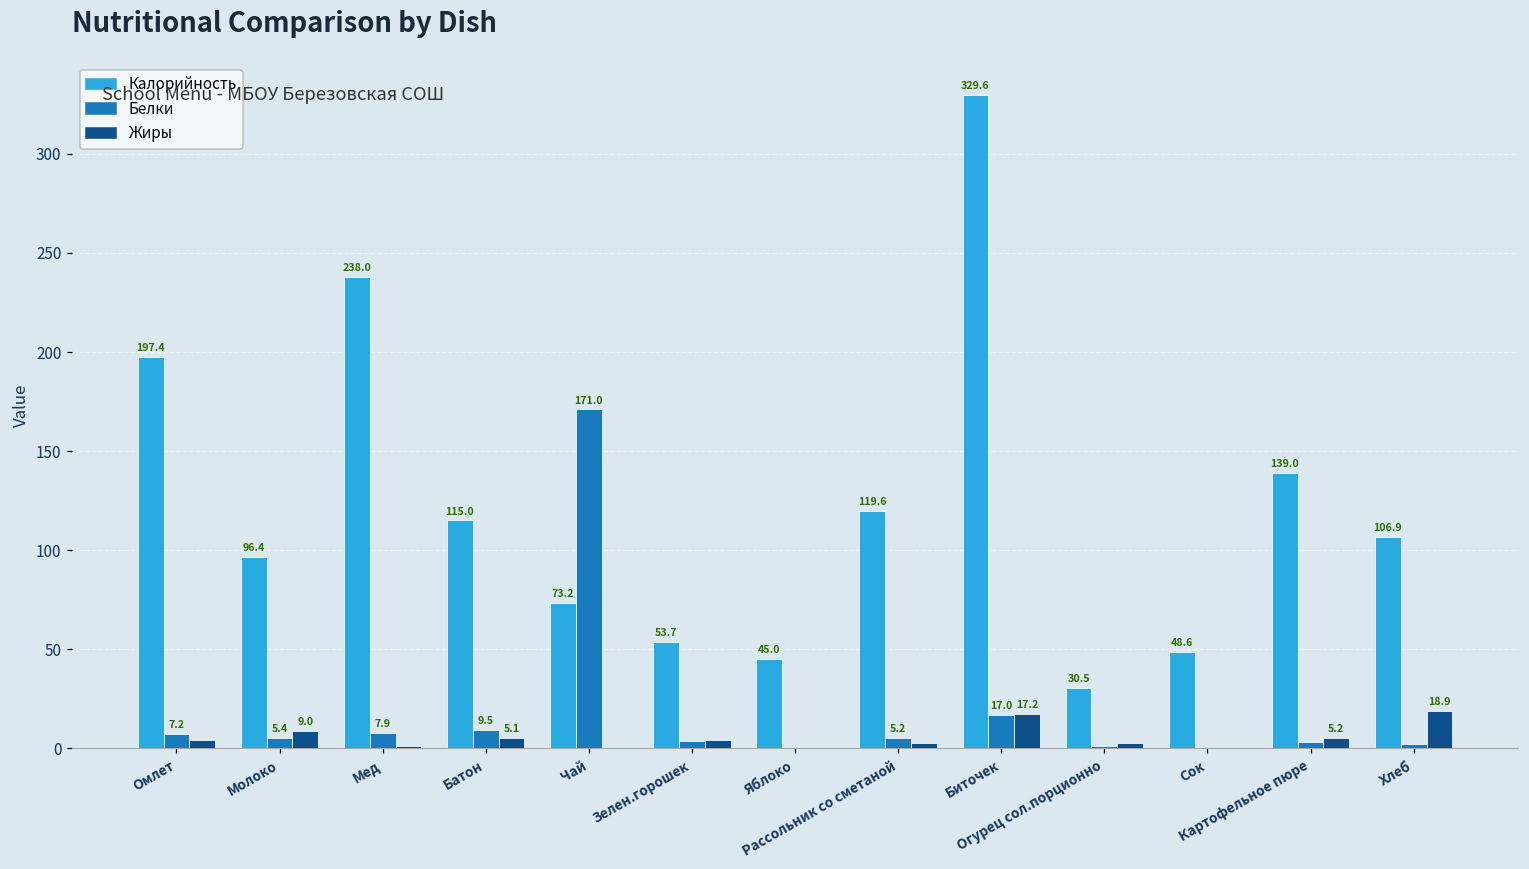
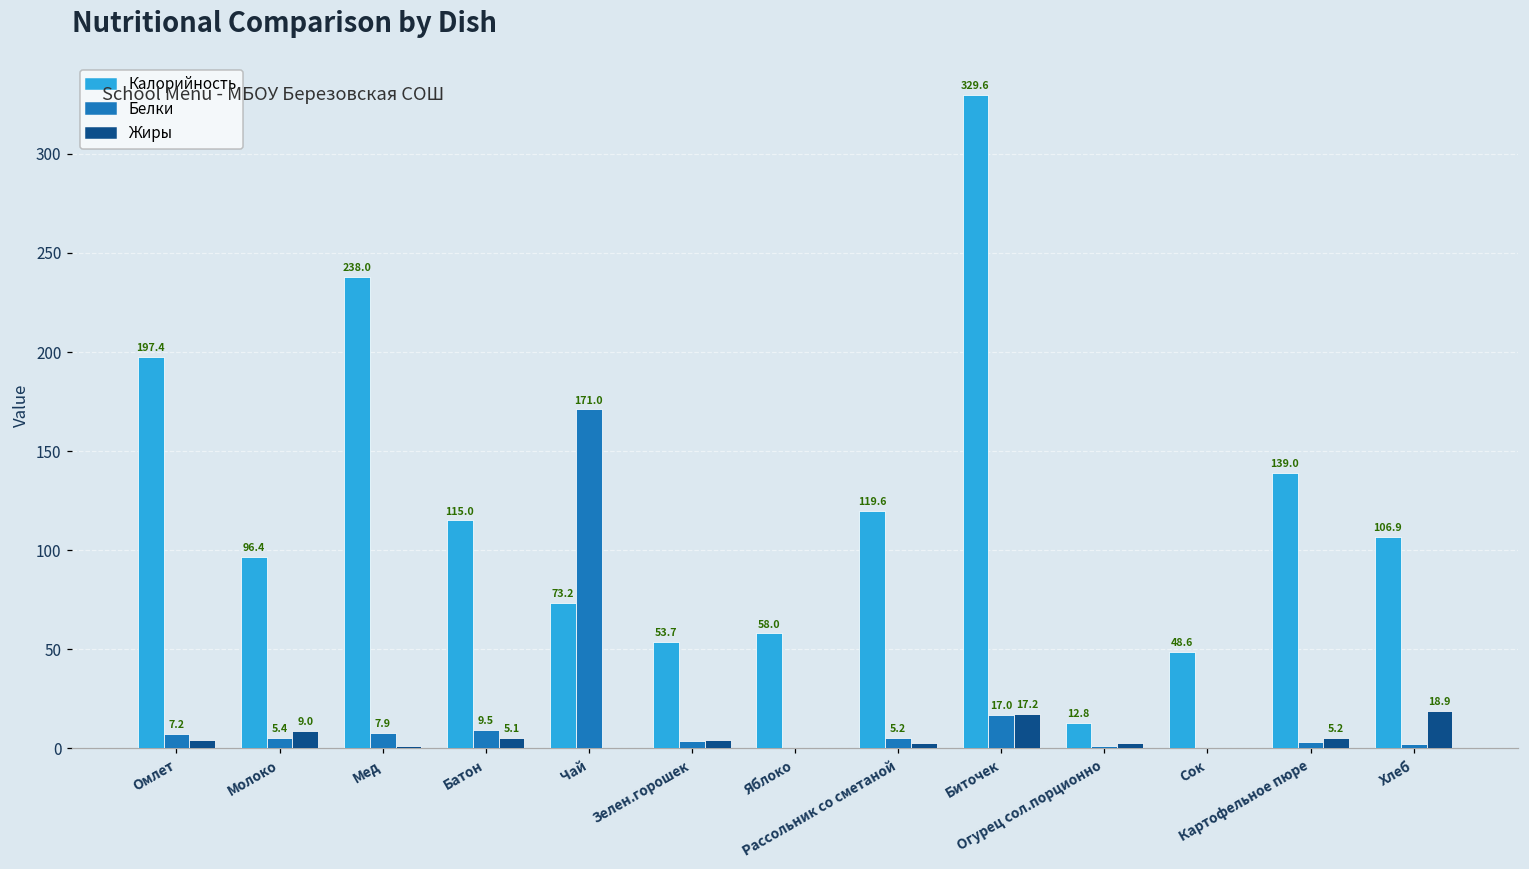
  {
    "Калорийность": {
      "Омлет": 197.4,
      "Молоко": 96.4,
      "Мед": 238.0,
      "Батон": 115.0,
      "Чай": 73.2,
      "Зелен.горошек": 53.7,
-     "Яблоко": 45.0,
+     "Яблоко": 58.0,
      "Рассольник со сметаной": 119.6,
      "Биточек": 329.6,
-     "Огурец сол.порционно": 30.5,
+     "Огурец сол.порционно": 12.8,
      "Сок": 48.6,
      "Картофельное пюре": 139.0,
      "Хлеб": 106.9
    },
    "Белки": {
      "Омлет": 7.2,
      "Молоко": 5.4,
      "Мед": 7.9,
      "Батон": 9.5,
      "Чай": 171.0,
      "Рассольник со сметаной": 5.2,
      "Биточек": 17.0
    },
    "Жиры": {
      "Молоко": 9.0,
      "Батон": 5.1,
      "Биточек": 17.2,
      "Картофельное пюре": 5.2,
      "Хлеб": 18.9
    }
  }
